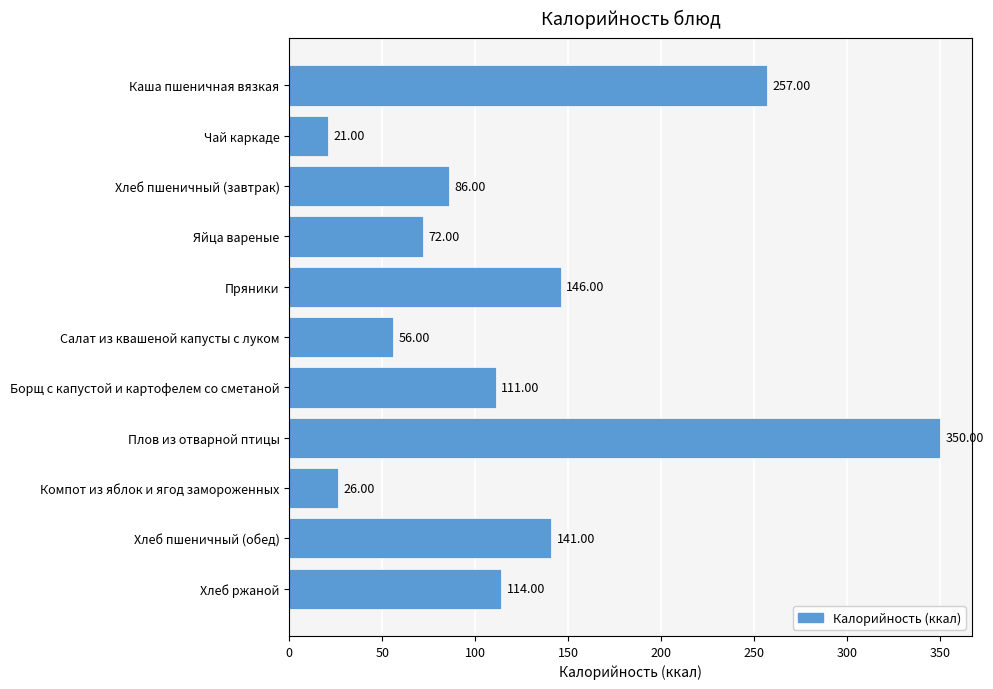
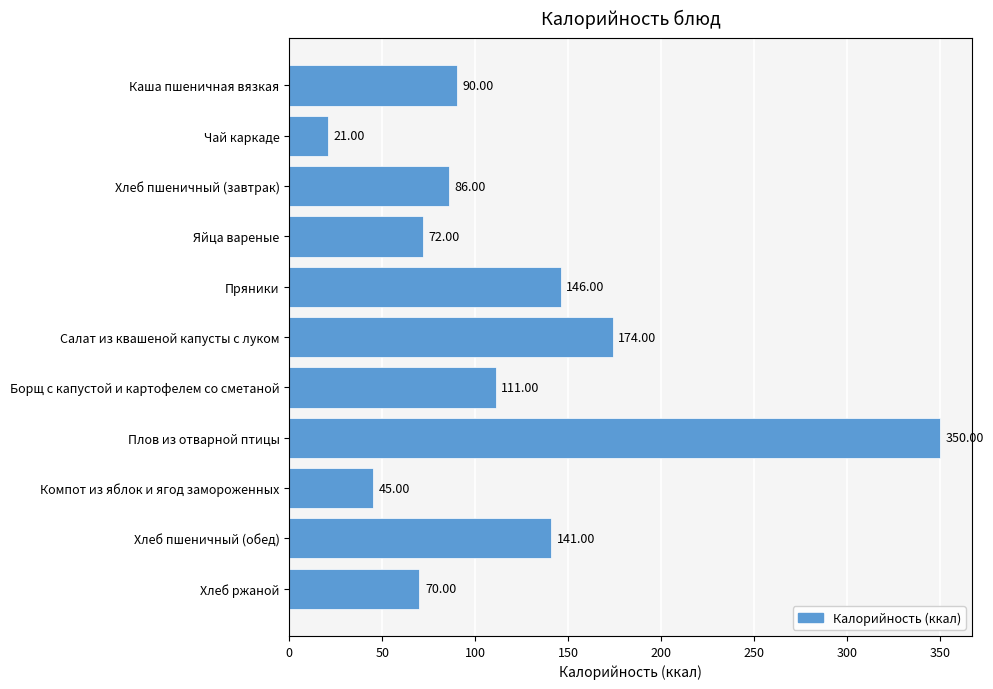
  {
-   "Каша пшеничная вязкая": 257.00,
+   "Каша пшеничная вязкая": 90.00,
    "Чай каркаде": 21.00,
    "Хлеб пшеничный (завтрак)": 86.00,
    "Яйца вареные": 72.00,
    "Пряники": 146.00,
-   "Салат из квашеной капусты с луком": 56.00,
+   "Салат из квашеной капусты с луком": 174.00,
    "Борщ с капустой и картофелем со сметаной": 111.00,
    "Плов из отварной птицы": 350.00,
-   "Компот из яблок и ягод замороженных": 26.00,
+   "Компот из яблок и ягод замороженных": 45.00,
    "Хлеб пшеничный (обед)": 141.00,
-   "Хлеб ржаной": 114.00
+   "Хлеб ржаной": 70.00
  }
